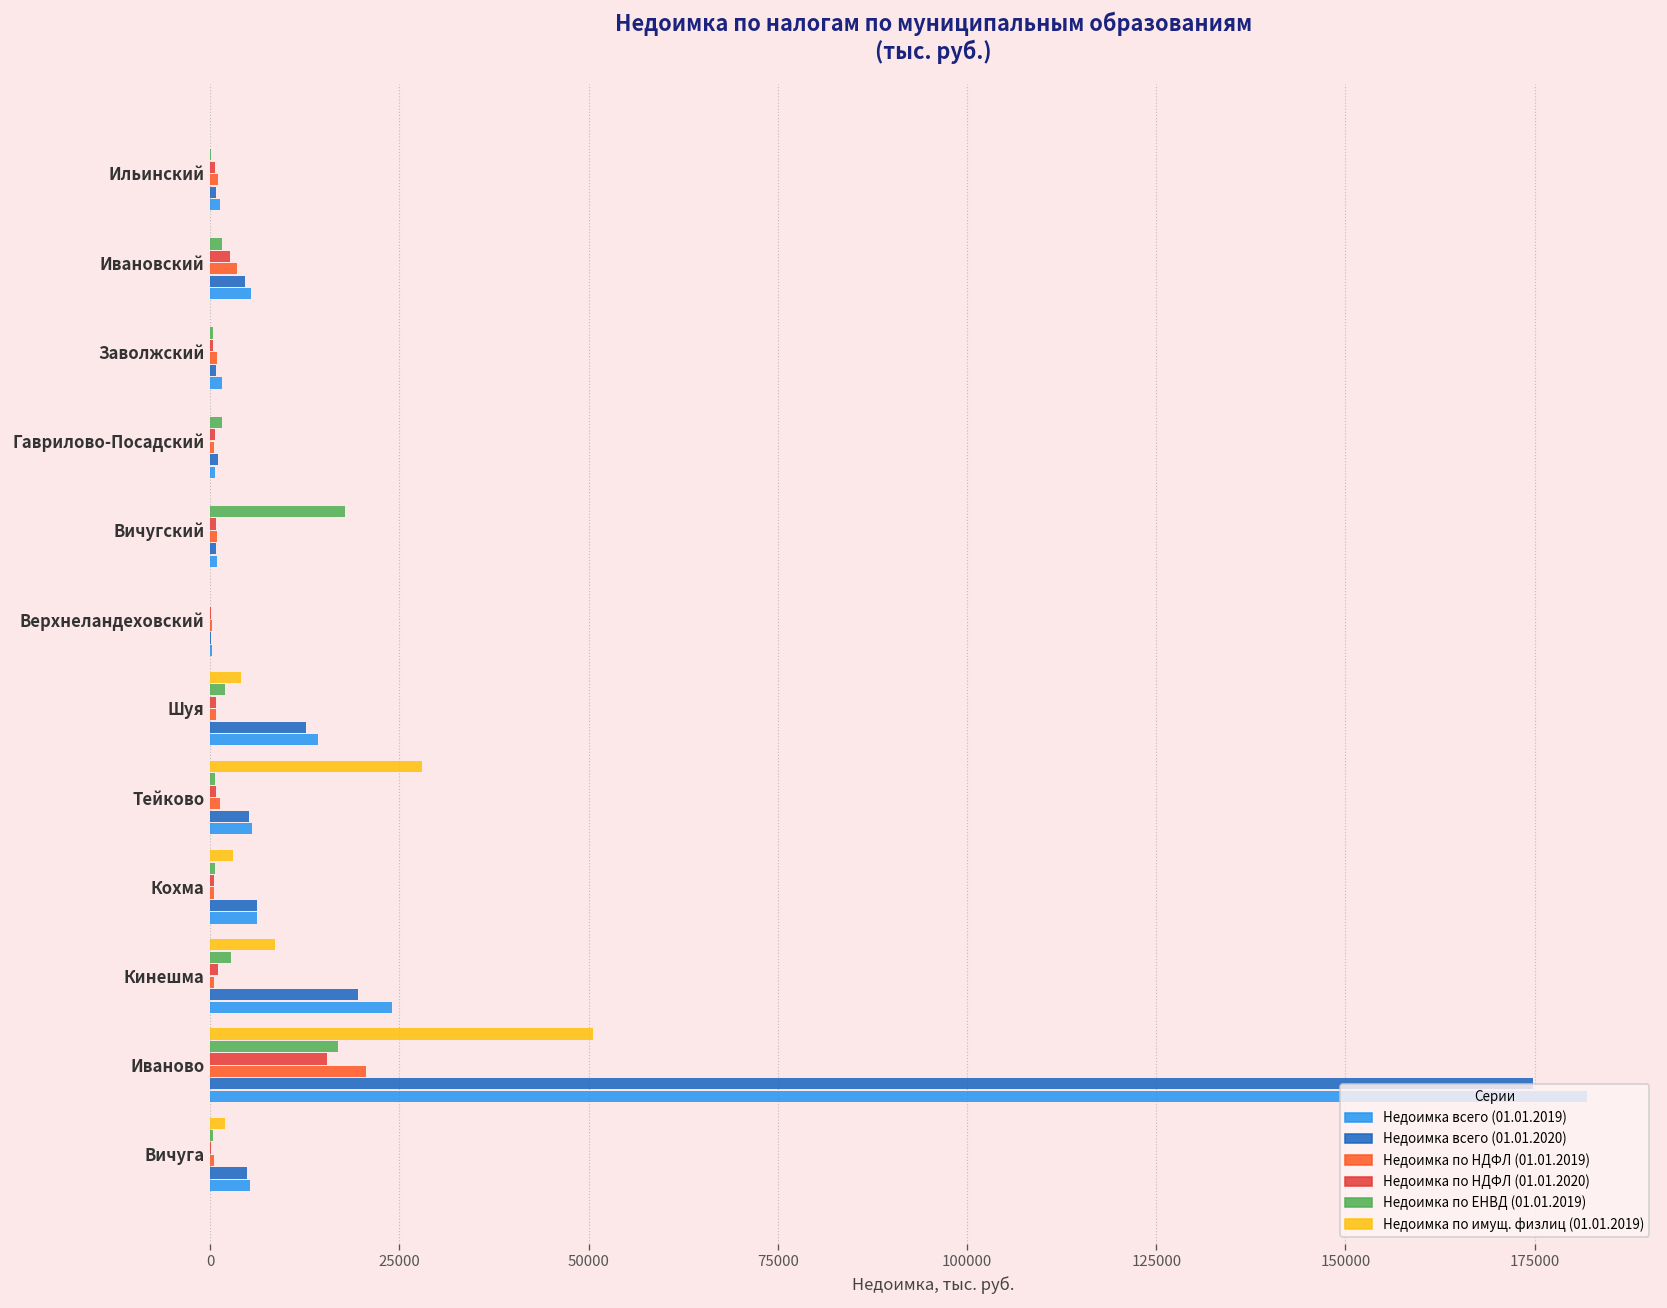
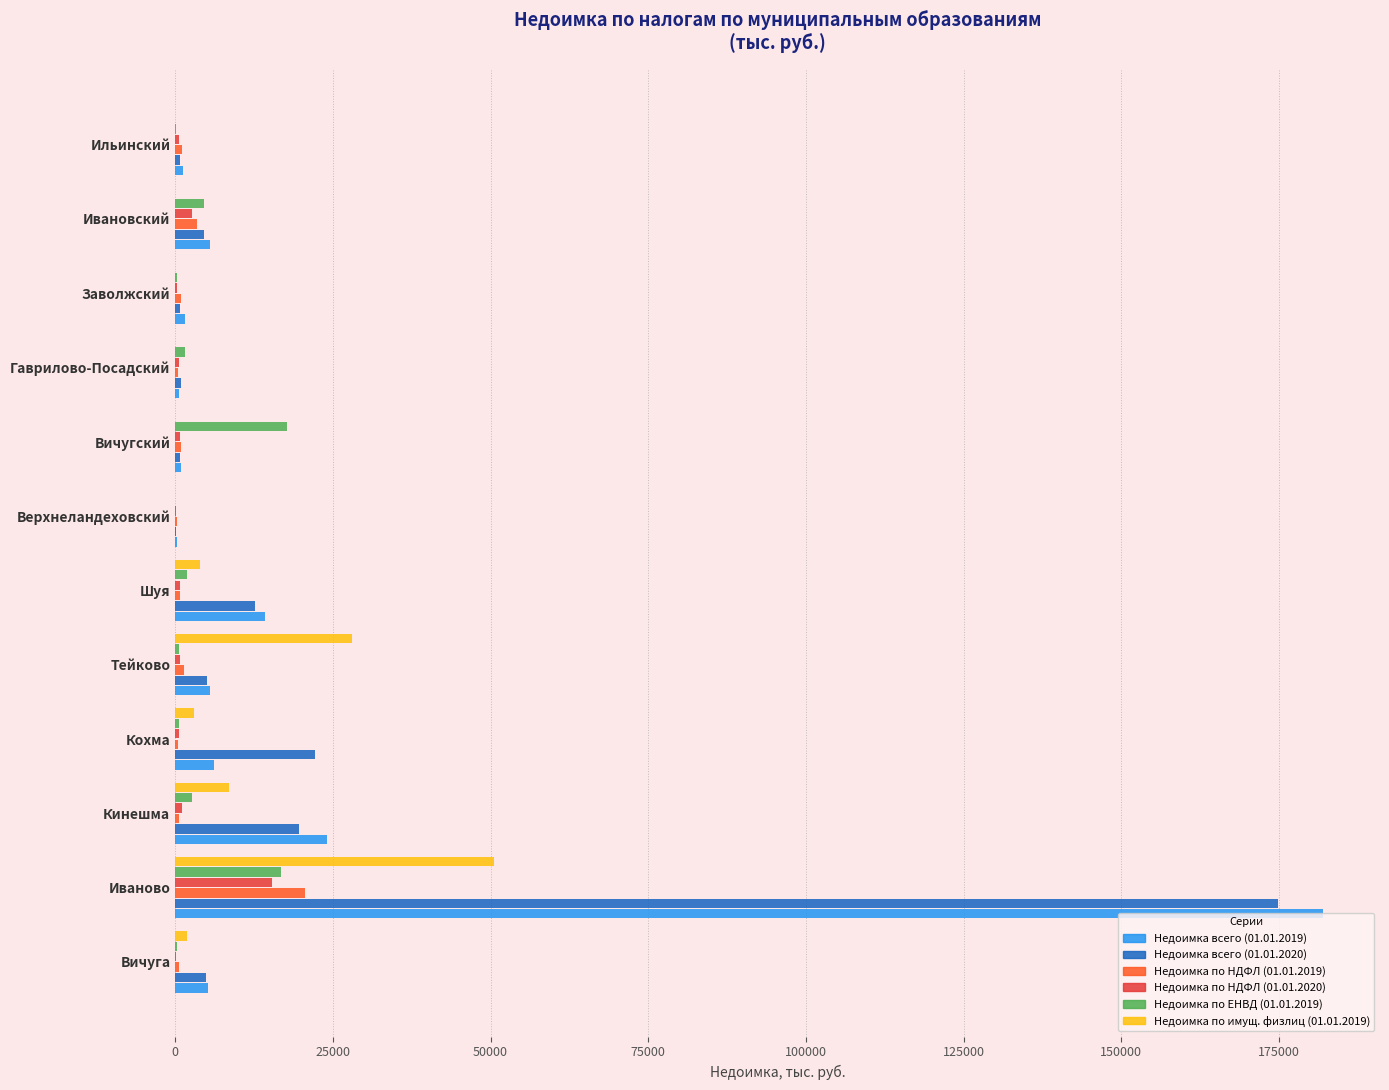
  {
    "Недоимка всего (01.01.2019)": {
      "Ильинский": 1000,
      "Ивановский": 5000,
      "Заволжский": 2000,
      "Гаврилово-Посадский": 1000,
      "Вичугский": 1000,
      "Шуя": 14000,
      "Тейково": 6000,
      "Кохма": 6000,
      "Кинешма": 24000,
      "Вичуга": 5000
    },
    "Недоимка всего (01.01.2020)": {
      "Ильинский": 1000,
      "Ивановский": 5000,
      "Заволжский": 1000,
      "Гаврилово-Посадский": 1000,
      "Вичугский": 1000,
      "Шуя": 13000,
      "Тейково": 5000,
-     "Кохма": 6000,
+     "Кохма": 22000,
      "Кинешма": 20000,
      "Иваново": 175000,
      "Вичуга": 5000
    },
    "Недоимка по ЕНВД (01.01.2019)": {
-     "Ивановский": 2000,
+     "Ивановский": 5000,
      "Гаврилово-Посадский": 2000,
      "Вичугский": 18000,
      "Шуя": 2000,
      "Тейково": 1000,
      "Кохма": 1000,
      "Кинешма": 3000,
      "Иваново": 17000
    },
    "Недоимка по имущ. физлиц (01.01.2019)": {
      "Ильинский": 0,
      "Ивановский": 0,
      "Заволжский": 0,
      "Гаврилово-Посадский": 0,
      "Вичугский": 0,
      "Верхнеландеховский": 0,
      "Шуя": 4000,
      "Тейково": 28000,
      "Кохма": 3000,
      "Кинешма": 9000,
      "Иваново": 51000,
      "Вичуга": 2000
    }
  }
